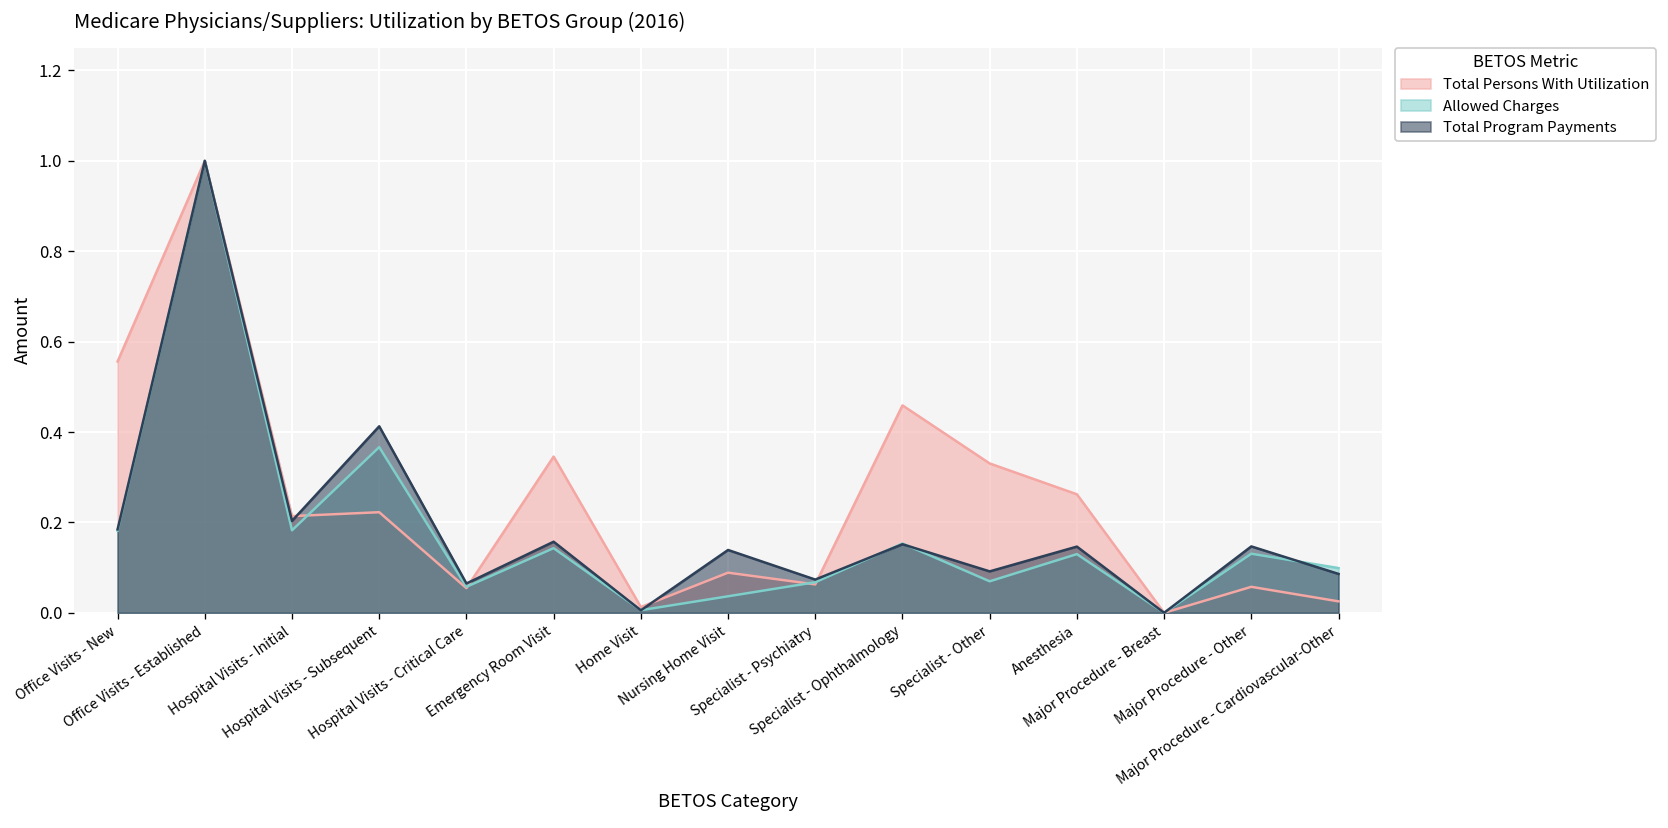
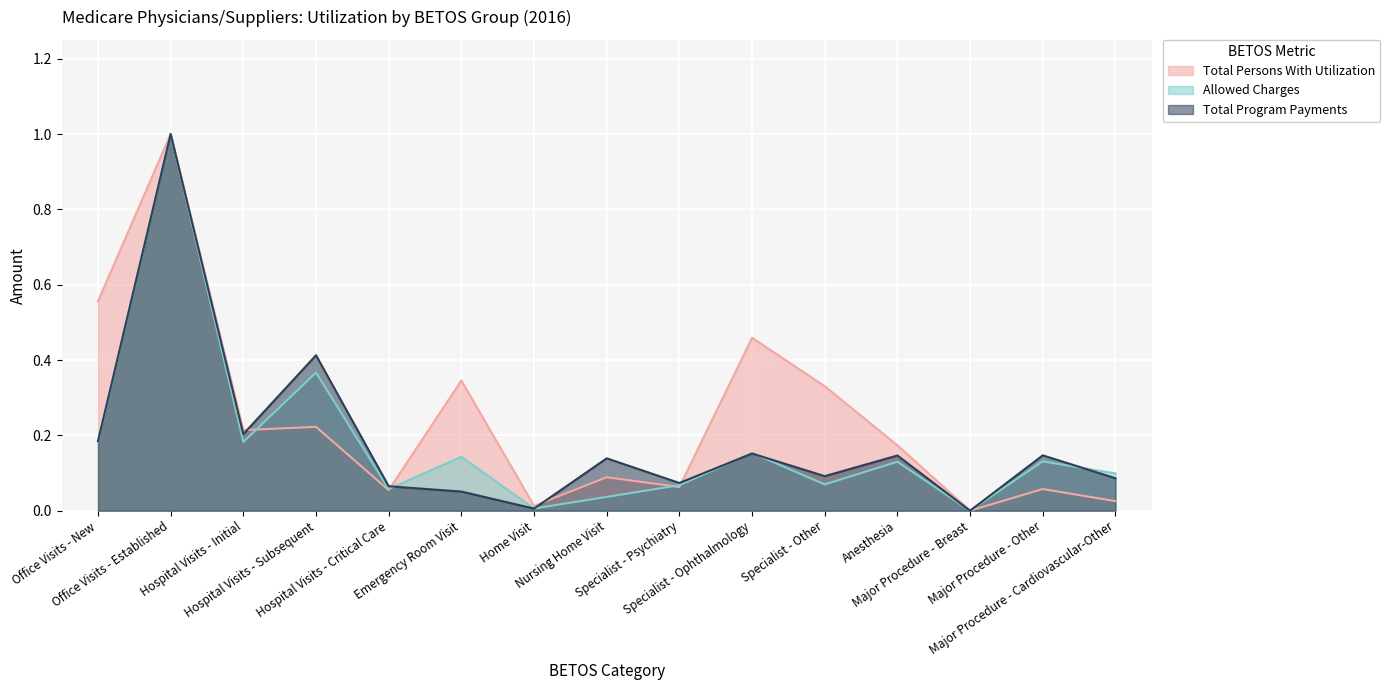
  {
    "Total Persons With Utilization": {
      "Office Visits - New": 0.56,
      "Hospital Visits - Initial": 0.21,
      "Hospital Visits - Subsequent": 0.22,
      "Emergency Room Visit": 0.35,
      "Home Visit": 0.01,
      "Nursing Home Visit": 0.09,
      "Specialist - Ophthalmology": 0.46,
      "Specialist - Other": 0.33,
-     "Anesthesia": 0.26,
+     "Anesthesia": 0.17,
      "Major Procedure - Other": 0.06,
      "Major Procedure - Cardiovascular-Other": 0.03
    },
    "Allowed Charges": {
      "Hospital Visits - Initial": 0.18,
      "Hospital Visits - Subsequent": 0.37,
      "Emergency Room Visit": 0.14,
      "Nursing Home Visit": 0.04,
      "Specialist - Other": 0.07,
      "Anesthesia": 0.13,
      "Major Procedure - Other": 0.13,
      "Major Procedure - Cardiovascular-Other": 0.10
    },
    "Total Program Payments": {
      "Hospital Visits - Initial": 0.20,
      "Hospital Visits - Subsequent": 0.41,
      "Hospital Visits - Critical Care": 0.06,
-     "Emergency Room Visit": 0.16,
+     "Emergency Room Visit": 0.05,
      "Nursing Home Visit": 0.14,
      "Specialist - Other": 0.09,
      "Anesthesia": 0.15,
      "Major Procedure - Other": 0.15,
      "Major Procedure - Cardiovascular-Other": 0.09
    }
  }
